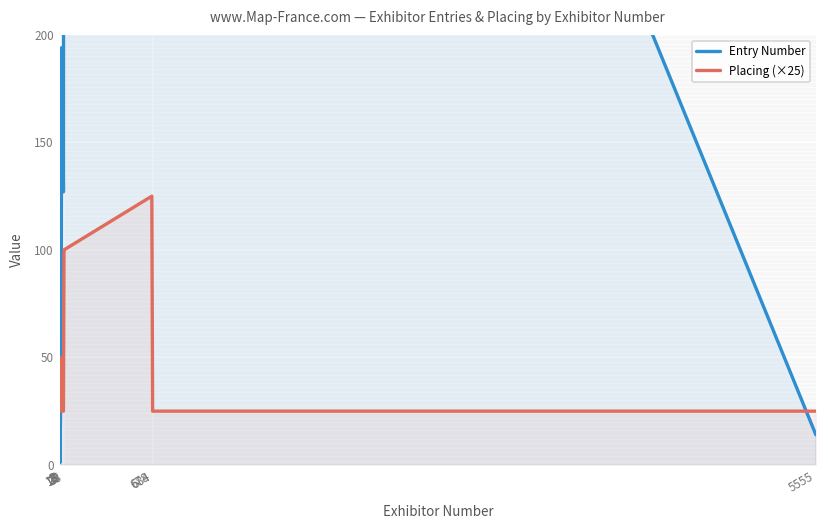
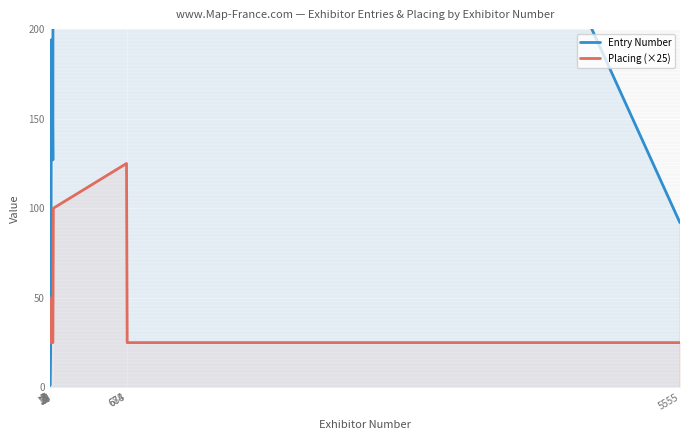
  {
    "Entry Number": {
      "13": 56,
      "15": 194,
      "27": 145,
      "29": 127,
-     "5555": 14
+     "5555": 92
    },
    "Placing (×25)": {
      "13": 25,
      "15": 50,
      "27": 25,
      "29": 25,
      "33": 100,
      "678": 125,
      "684": 25,
      "5555": 25
    }
  }
